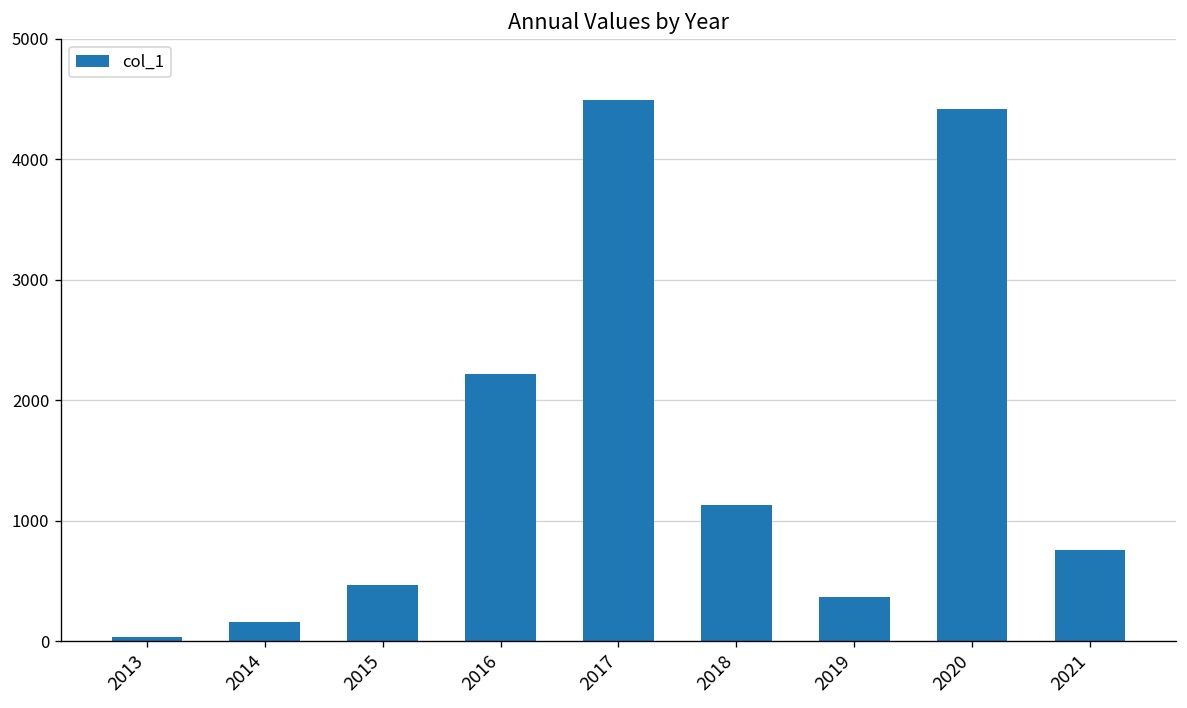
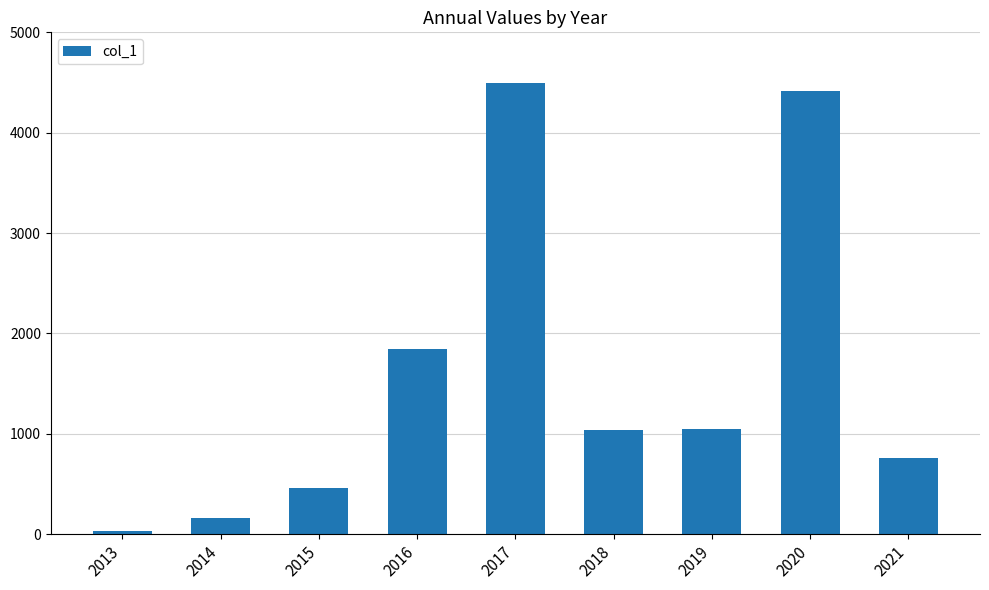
  {
    "2013": 40,
    "2014": 160,
    "2015": 460,
-   "2016": 2220,
+   "2016": 1850,
    "2017": 4490,
-   "2018": 1130,
-   "2019": 370,
+   "2018": 1040,
+   "2019": 1050,
    "2020": 4420,
    "2021": 760
  }
